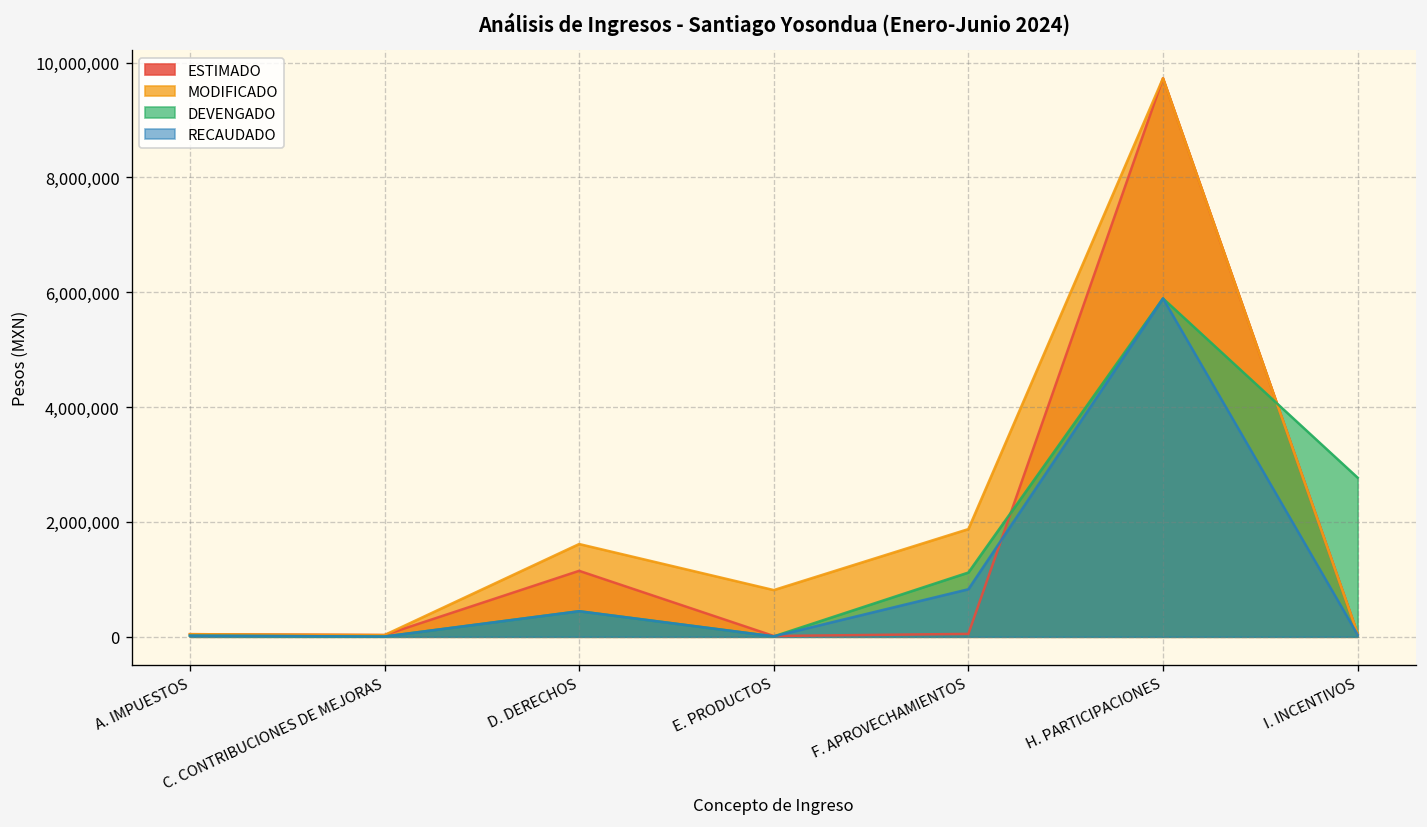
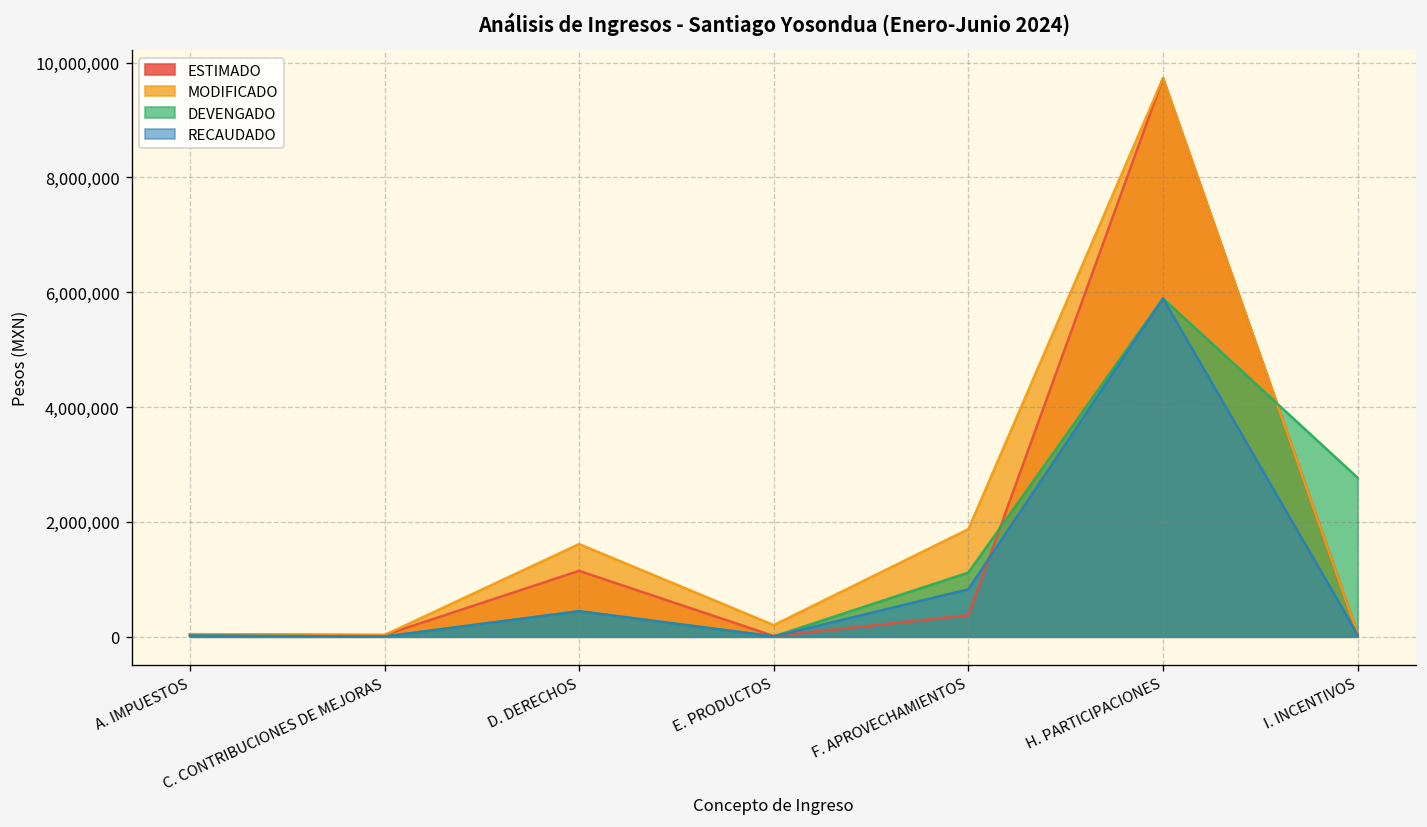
  {
    "ESTIMADO": {
      "D. DERECHOS": "1,100,000",
-     "F. APROVECHAMIENTOS": "100,000"
+     "F. APROVECHAMIENTOS": "400,000"
    },
    "MODIFICADO": {
      "D. DERECHOS": "1,600,000",
-     "E. PRODUCTOS": "800,000",
+     "E. PRODUCTOS": "200,000",
      "F. APROVECHAMIENTOS": "1,900,000"
    },
    "DEVENGADO": {
      "F. APROVECHAMIENTOS": "1,100,000",
      "I. INCENTIVOS": "2,800,000"
    },
    "RECAUDADO": {
      "F. APROVECHAMIENTOS": "800,000"
    }
  }
